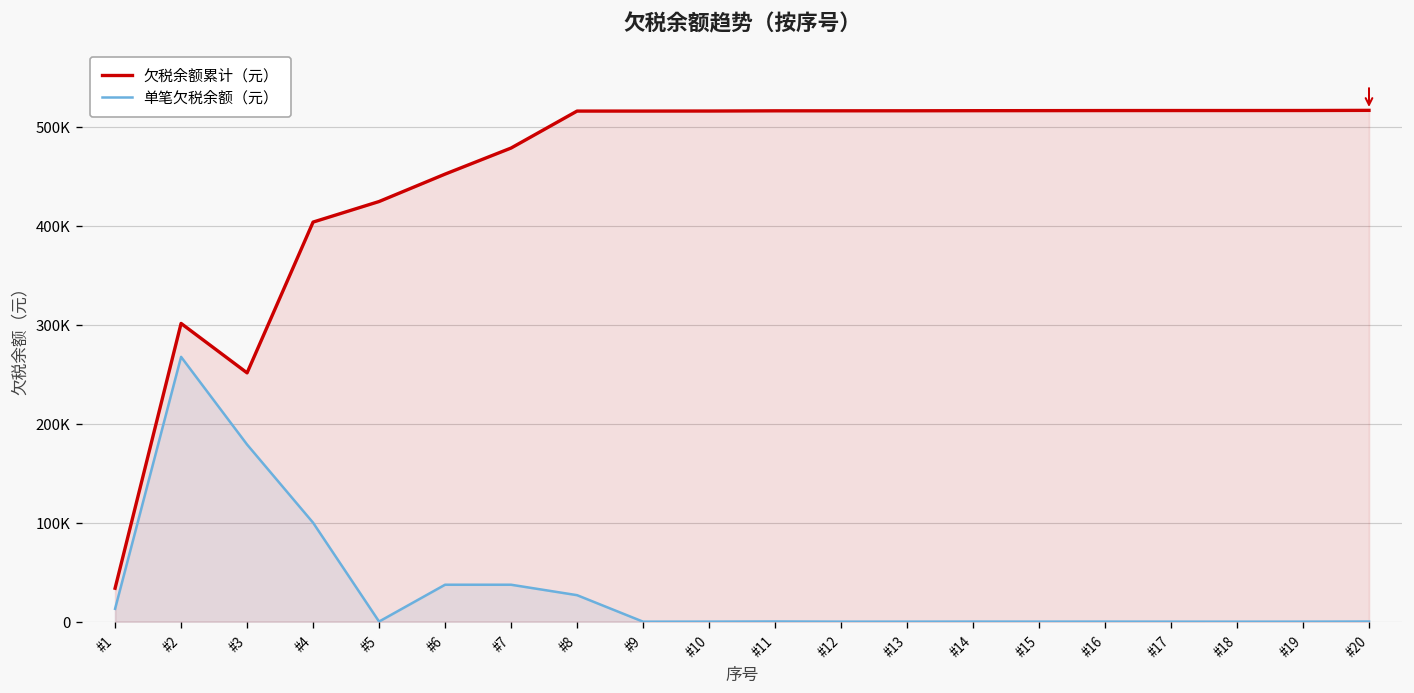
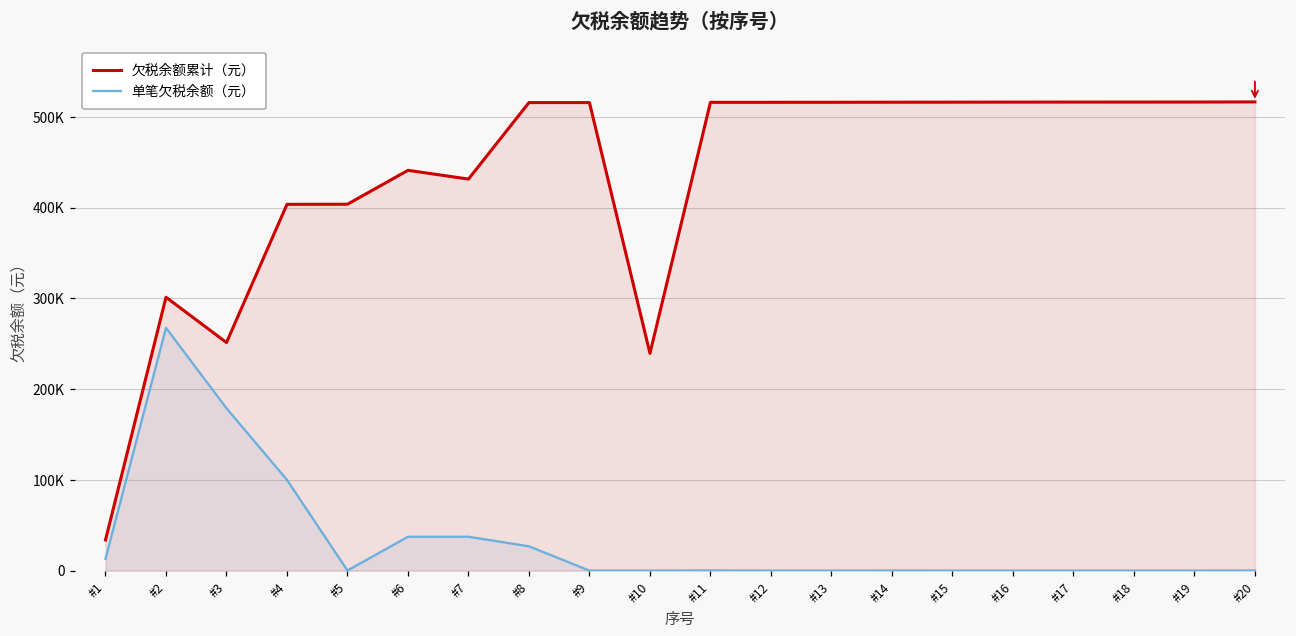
  {
    "欠税余额累计（元）": {
      "#1": 30000,
      "#2": 300000,
      "#3": 250000,
      "#4": 400000,
-     "#5": 420000,
-     "#6": 450000,
-     "#7": 480000,
+     "#5": 400000,
+     "#6": 440000,
+     "#7": 430000,
      "#8": 520000,
      "#9": 520000,
-     "#10": 520000,
+     "#10": 240000,
      "#11": 520000,
      "#12": 520000,
      "#13": 520000,
      "#14": 520000,
      "#15": 520000,
      "#16": 520000,
      "#17": 520000,
      "#18": 520000,
      "#19": 520000,
      "#20": 520000
    },
    "单笔欠税余额（元）": {
      "#1": 10000,
      "#2": 270000,
      "#3": 180000,
      "#4": 100000,
      "#5": 0,
      "#6": 40000,
      "#7": 40000,
      "#8": 30000,
      "#9": 0,
      "#10": 0,
      "#11": 0,
      "#12": 0,
      "#13": 0,
      "#14": 0,
      "#15": 0,
      "#16": 0,
      "#17": 0,
      "#18": 0,
      "#19": 0,
      "#20": 0
    }
  }
